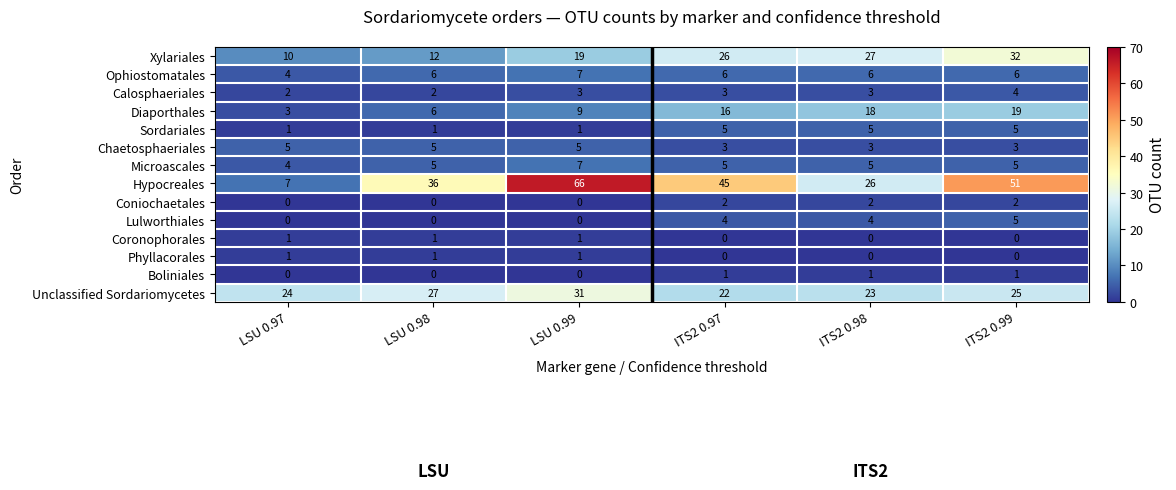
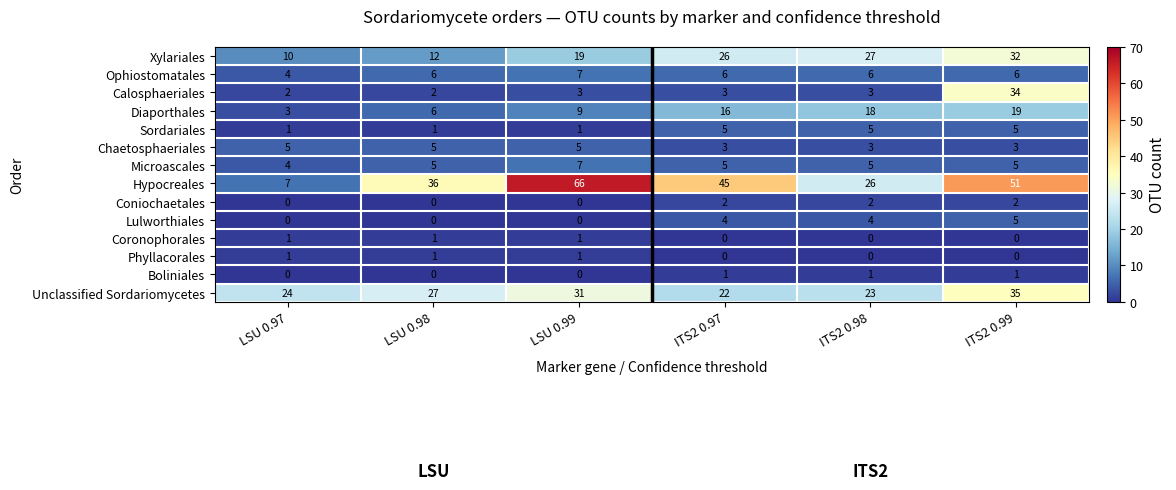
  {
    "Xylariales": {
      "LSU 0.97": 10,
      "LSU 0.98": 12,
      "LSU 0.99": 19,
      "ITS2 0.97": 26,
      "ITS2 0.98": 27,
      "ITS2 0.99": 32
    },
    "Ophiostomatales": {
      "LSU 0.97": 4,
      "LSU 0.98": 6,
      "LSU 0.99": 7,
      "ITS2 0.97": 6,
      "ITS2 0.98": 6,
      "ITS2 0.99": 6
    },
    "Calosphaeriales": {
      "LSU 0.97": 2,
      "LSU 0.98": 2,
      "LSU 0.99": 3,
      "ITS2 0.97": 3,
      "ITS2 0.98": 3,
-     "ITS2 0.99": 4
+     "ITS2 0.99": 34
    },
    "Diaporthales": {
      "LSU 0.97": 3,
      "LSU 0.98": 6,
      "LSU 0.99": 9,
      "ITS2 0.97": 16,
      "ITS2 0.98": 18,
      "ITS2 0.99": 19
    },
    "Sordariales": {
      "LSU 0.97": 1,
      "LSU 0.98": 1,
      "LSU 0.99": 1,
      "ITS2 0.97": 5,
      "ITS2 0.98": 5,
      "ITS2 0.99": 5
    },
    "Chaetosphaeriales": {
      "LSU 0.97": 5,
      "LSU 0.98": 5,
      "LSU 0.99": 5,
      "ITS2 0.97": 3,
      "ITS2 0.98": 3,
      "ITS2 0.99": 3
    },
    "Microascales": {
      "LSU 0.97": 4,
      "LSU 0.98": 5,
      "LSU 0.99": 7,
      "ITS2 0.97": 5,
      "ITS2 0.98": 5,
      "ITS2 0.99": 5
    },
    "Hypocreales": {
      "LSU 0.97": 7,
      "LSU 0.98": 36,
      "LSU 0.99": 66,
      "ITS2 0.97": 45,
      "ITS2 0.98": 26,
      "ITS2 0.99": 51
    },
    "Coniochaetales": {
      "LSU 0.97": 0,
      "LSU 0.98": 0,
      "LSU 0.99": 0,
      "ITS2 0.97": 2,
      "ITS2 0.98": 2,
      "ITS2 0.99": 2
    },
    "Lulworthiales": {
      "LSU 0.97": 0,
      "LSU 0.98": 0,
      "LSU 0.99": 0,
      "ITS2 0.97": 4,
      "ITS2 0.98": 4,
      "ITS2 0.99": 5
    },
    "Coronophorales": {
      "LSU 0.97": 1,
      "LSU 0.98": 1,
      "LSU 0.99": 1,
      "ITS2 0.97": 0,
      "ITS2 0.98": 0,
      "ITS2 0.99": 0
    },
    "Phyllacorales": {
      "LSU 0.97": 1,
      "LSU 0.98": 1,
      "LSU 0.99": 1,
      "ITS2 0.97": 0,
      "ITS2 0.98": 0,
      "ITS2 0.99": 0
    },
    "Boliniales": {
      "LSU 0.97": 0,
      "LSU 0.98": 0,
      "LSU 0.99": 0,
      "ITS2 0.97": 1,
      "ITS2 0.98": 1,
      "ITS2 0.99": 1
    },
    "Unclassified Sordariomycetes": {
      "LSU 0.97": 24,
      "LSU 0.98": 27,
      "LSU 0.99": 31,
      "ITS2 0.97": 22,
      "ITS2 0.98": 23,
-     "ITS2 0.99": 25
+     "ITS2 0.99": 35
    }
  }
